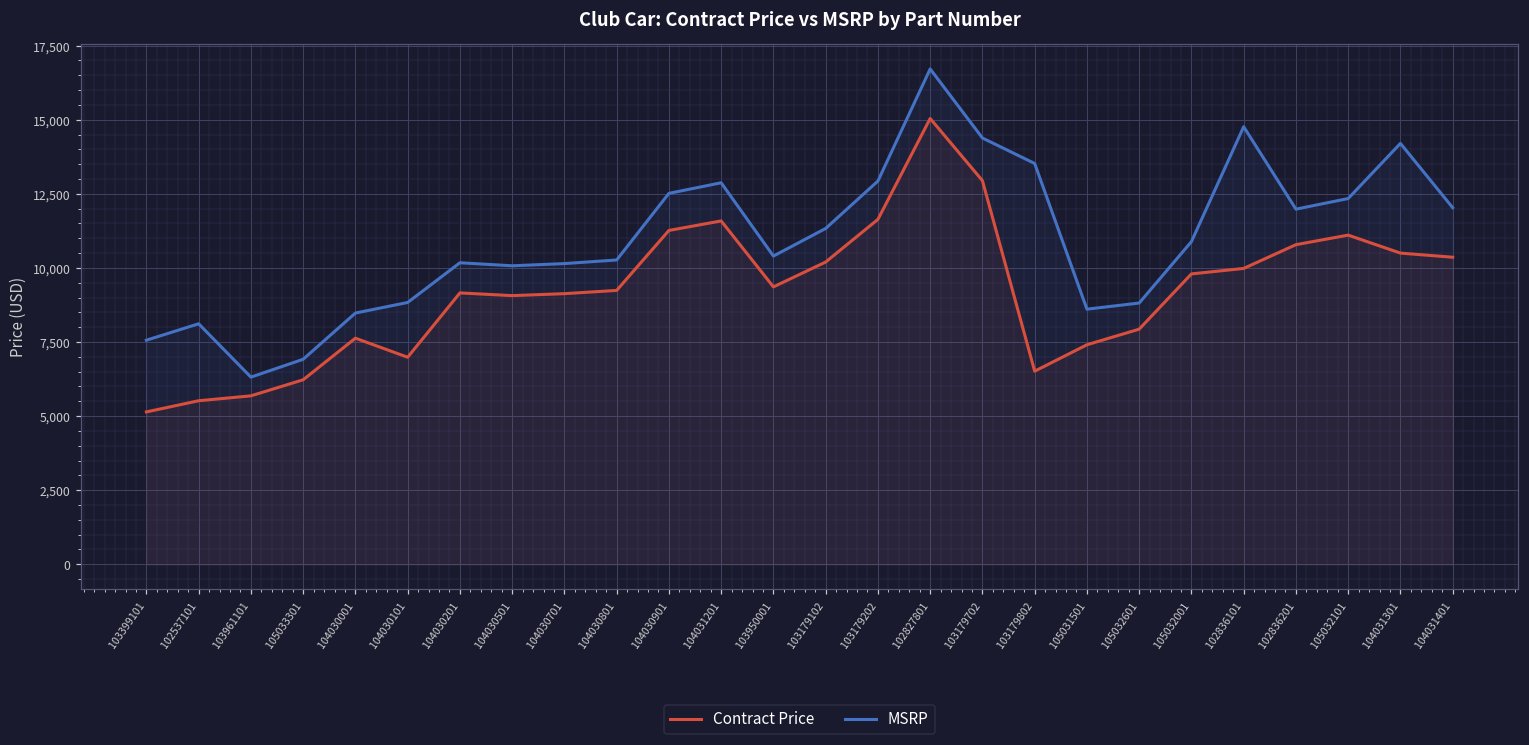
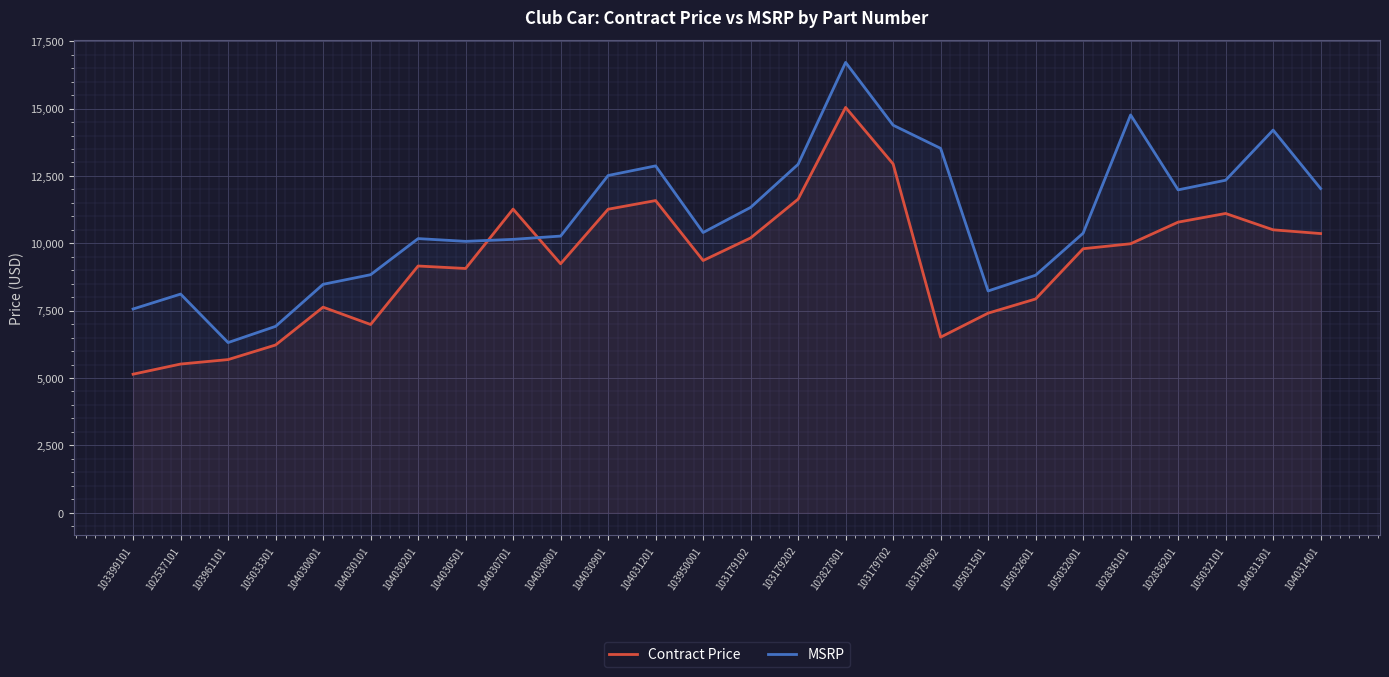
  {
    "Contract Price": {
      "103399101": "5,100",
      "102537101": "5,500",
      "103961101": "5,700",
      "105033301": "6,200",
      "104030001": "7,600",
      "104030101": "7,000",
      "104030201": "9,200",
      "104030501": "9,100",
-     "104030701": "9,100",
+     "104030701": "11,300",
      "104030801": "9,200",
      "104030901": "11,300",
      "104031201": "11,600",
      "103950001": "9,400",
      "103179102": "10,200",
      "103179202": "11,600",
      "102827801": "15,000",
      "103179702": "12,900",
      "103179802": "6,500",
      "105031501": "7,400",
      "105032601": "7,900",
      "105032001": "9,800",
      "102836101": "10,000",
      "102836201": "10,800",
      "105032101": "11,100",
      "104031301": "10,500",
      "104031401": "10,400"
    },
    "MSRP": {
      "103399101": "7,600",
      "102537101": "8,100",
      "103961101": "6,300",
      "105033301": "6,900",
      "104030001": "8,500",
      "104030101": "8,800",
      "104030201": "10,200",
      "104030501": "10,100",
      "104030701": "10,100",
      "104030801": "10,300",
      "104030901": "12,500",
      "104031201": "12,900",
      "103950001": "10,400",
      "103179102": "11,300",
      "103179202": "12,900",
      "102827801": "16,700",
      "103179702": "14,400",
      "103179802": "13,500",
-     "105031501": "8,600",
+     "105031501": "8,200",
      "105032601": "8,800",
-     "105032001": "10,900",
+     "105032001": "10,400",
      "102836101": "14,800",
      "102836201": "12,000",
      "105032101": "12,300",
      "104031301": "14,200",
      "104031401": "12,000"
    }
  }
